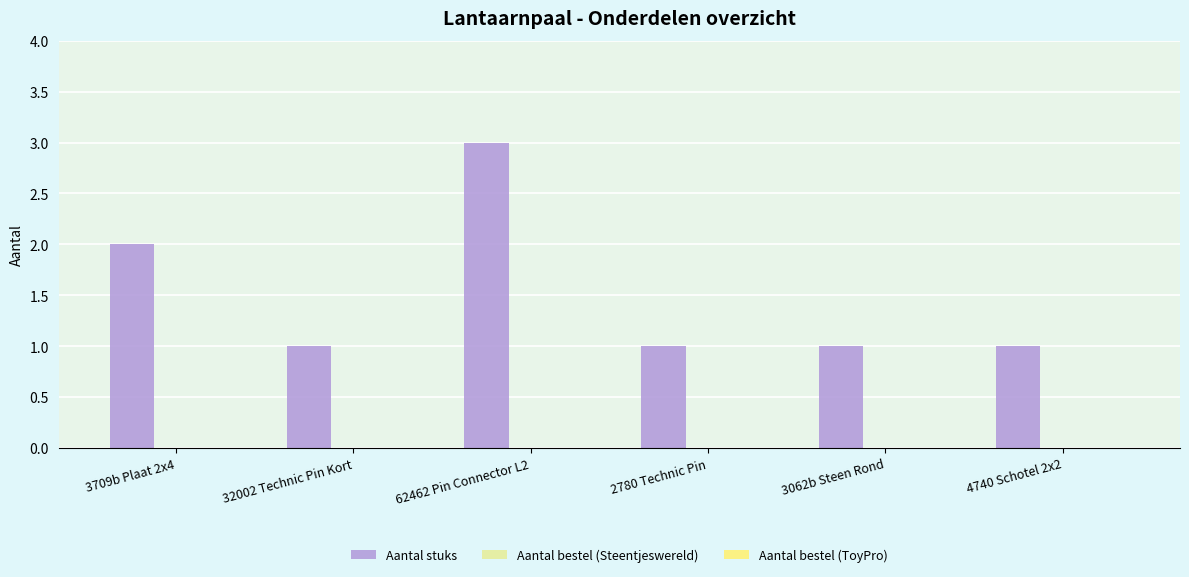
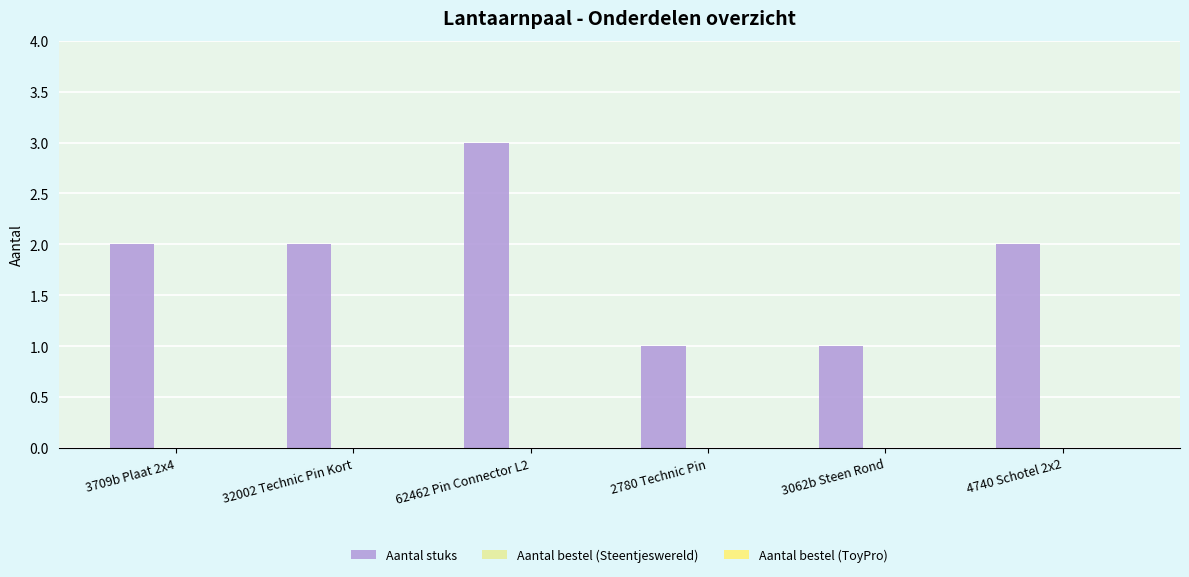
  {
    "Aantal stuks": {
      "3709b Plaat 2x4": 2,
-     "32002 Technic Pin Kort": 1,
+     "32002 Technic Pin Kort": 2,
      "62462 Pin Connector L2": 3,
      "2780 Technic Pin": 1,
      "3062b Steen Rond": 1,
-     "4740 Schotel 2x2": 1
+     "4740 Schotel 2x2": 2
    }
  }
